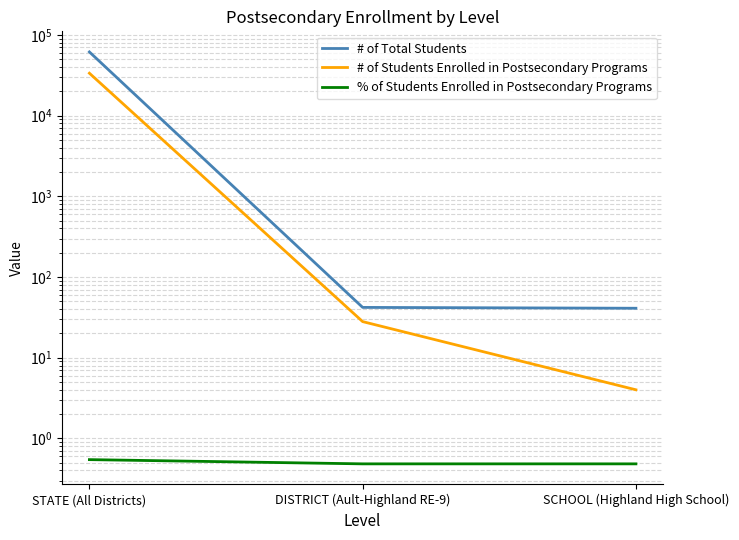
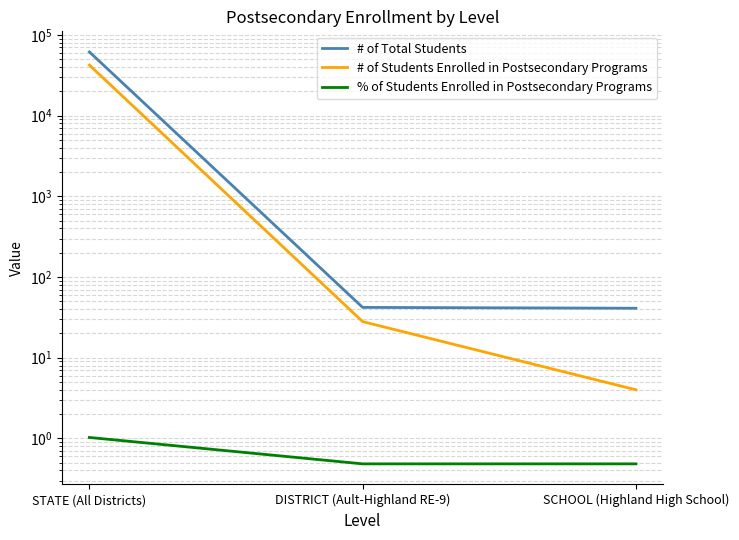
  {
    "# of Total Students": {
      "STATE (All Districts)": 60000,
      "DISTRICT (Ault-Highland RE-9)": 40,
      "SCHOOL (Highland High School)": 40
    },
    "# of Students Enrolled in Postsecondary Programs": {
-     "STATE (All Districts)": 34000,
+     "STATE (All Districts)": 40000,
      "DISTRICT (Ault-Highland RE-9)": 28,
      "SCHOOL (Highland High School)": 4
    },
    "% of Students Enrolled in Postsecondary Programs": {
-     "STATE (All Districts)": 0.5,
+     "STATE (All Districts)": 1.0,
      "DISTRICT (Ault-Highland RE-9)": 0.5,
      "SCHOOL (Highland High School)": 0.5
    }
  }
